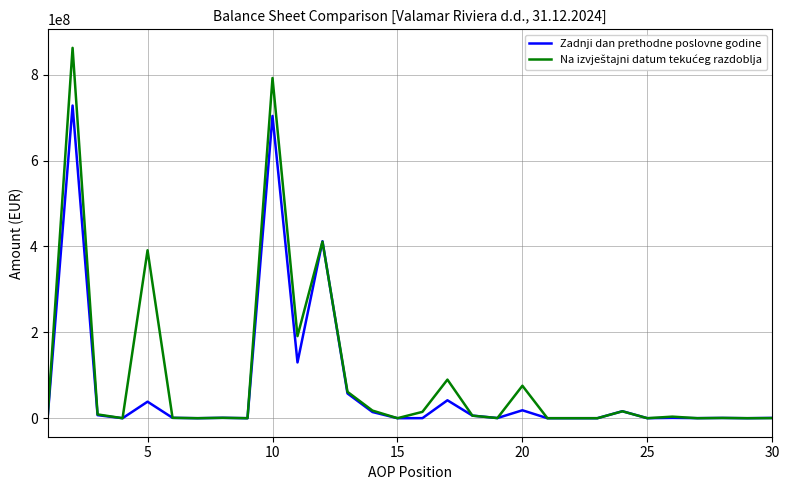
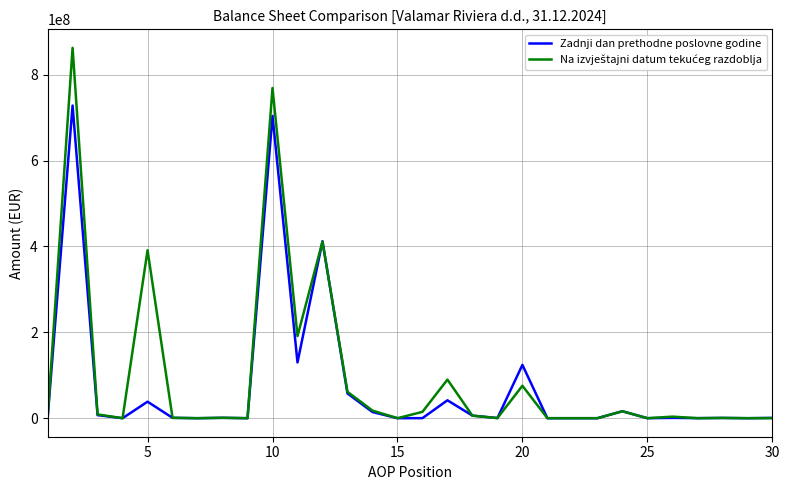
  {
    "Zadnji dan prethodne poslovne godine": {
      "5": 40000000,
      "10": 700000000,
-     "20": 20000000
+     "20": 120000000
    },
    "Na izvještajni datum tekućeg razdoblja": {
      "5": 390000000,
-     "10": 790000000,
+     "10": 770000000,
      "20": 80000000
    }
  }
